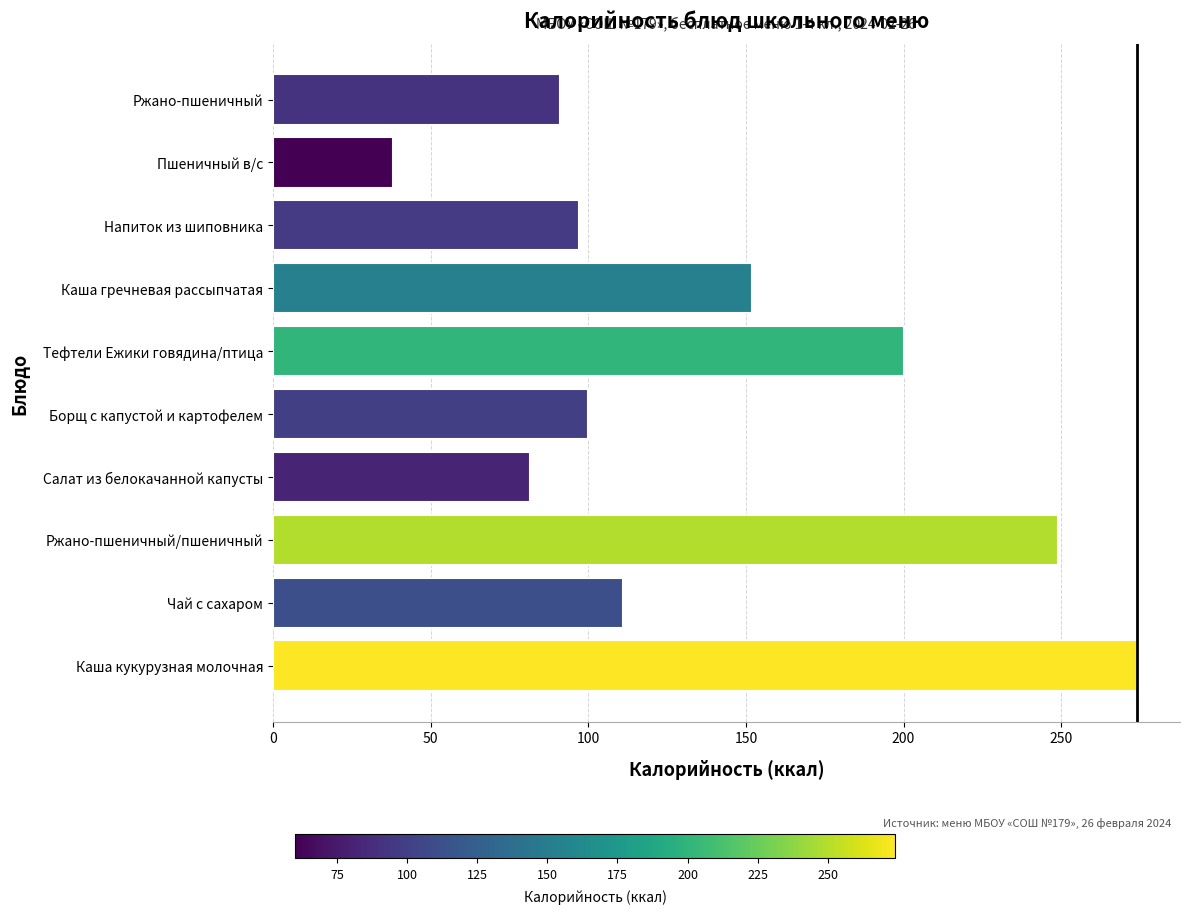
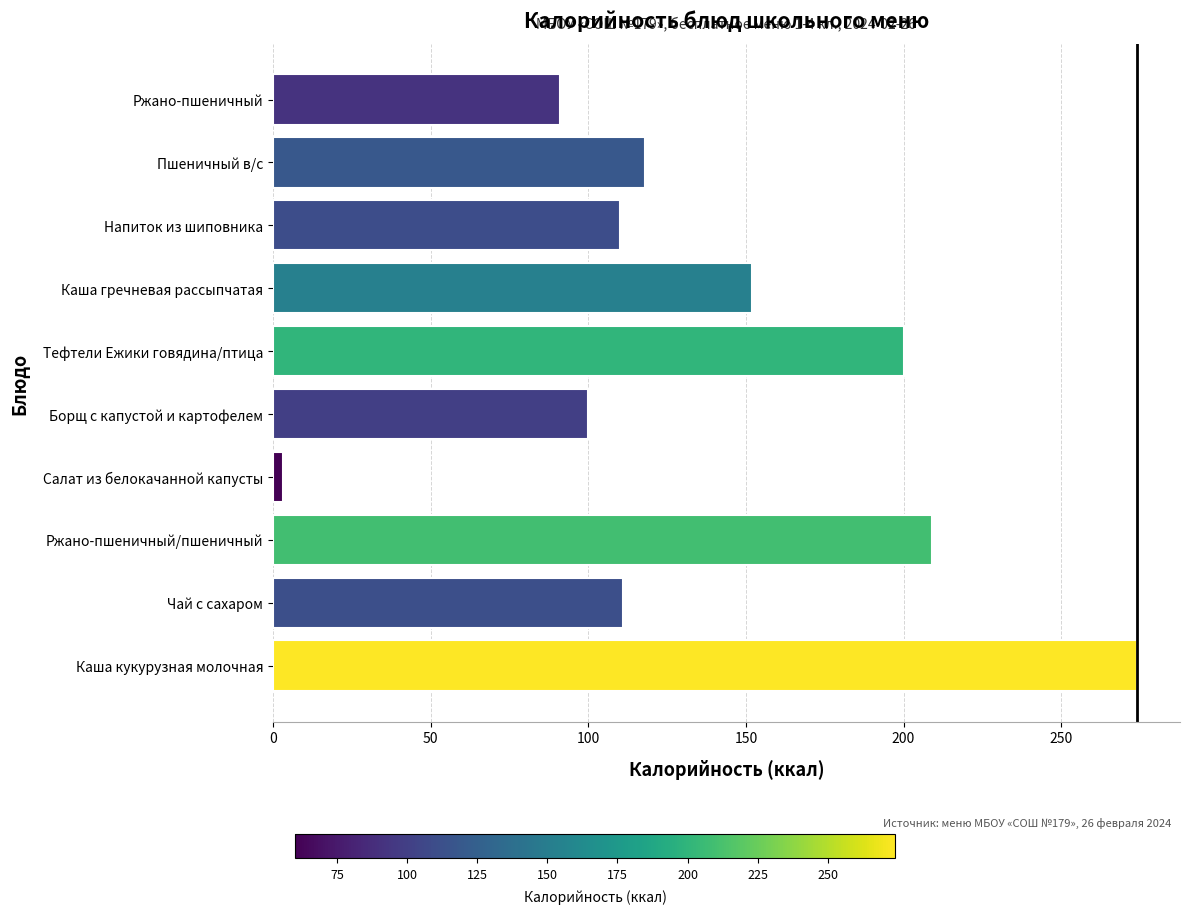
  {
    "Ржано-пшеничный": 91,
-   "Пшеничный в/с": 38,
-   "Напиток из шиповника": 97,
+   "Пшеничный в/с": 118,
+   "Напиток из шиповника": 110,
    "Каша гречневая рассыпчатая": 152,
    "Тефтели Ежики говядина/птица": 200,
    "Борщ с капустой и картофелем": 100,
-   "Салат из белокачанной капусты": 82,
-   "Ржано-пшеничный/пшеничный": 249,
+   "Салат из белокачанной капусты": 3,
+   "Ржано-пшеничный/пшеничный": 209,
    "Чай с сахаром": 111,
    "Каша кукурузная молочная": 274
  }
